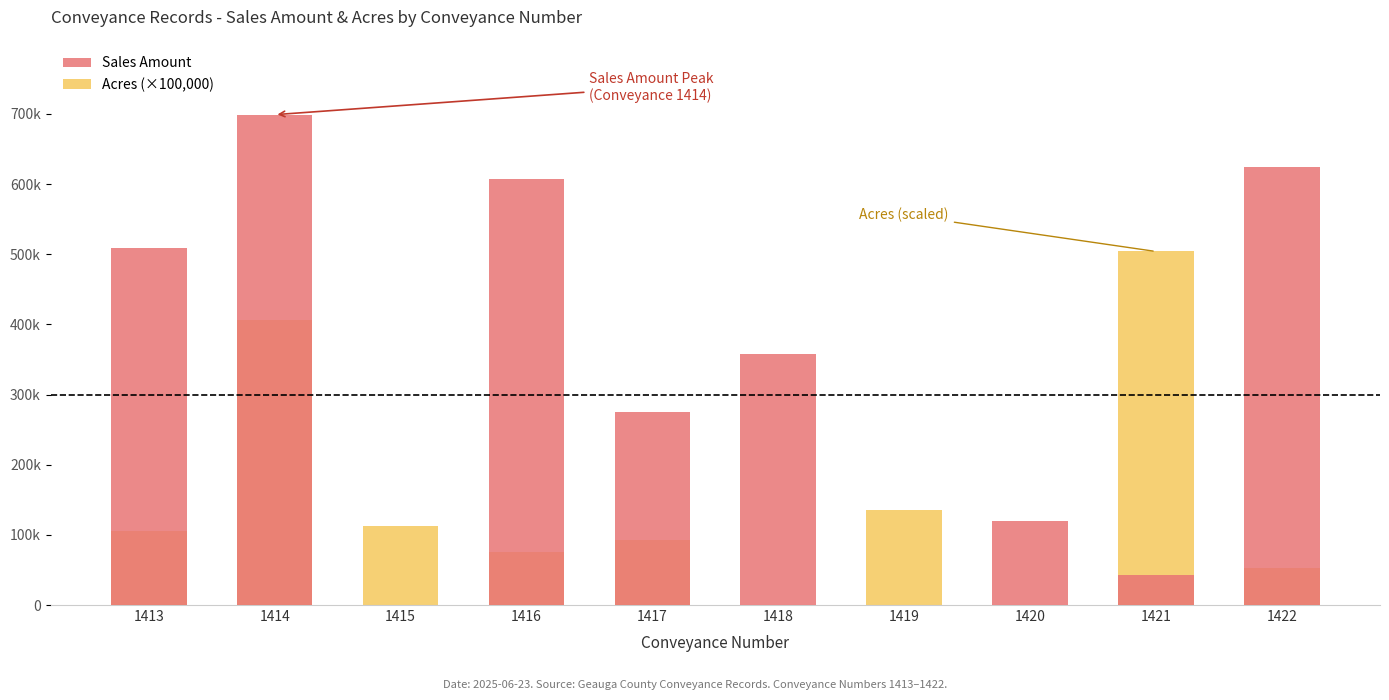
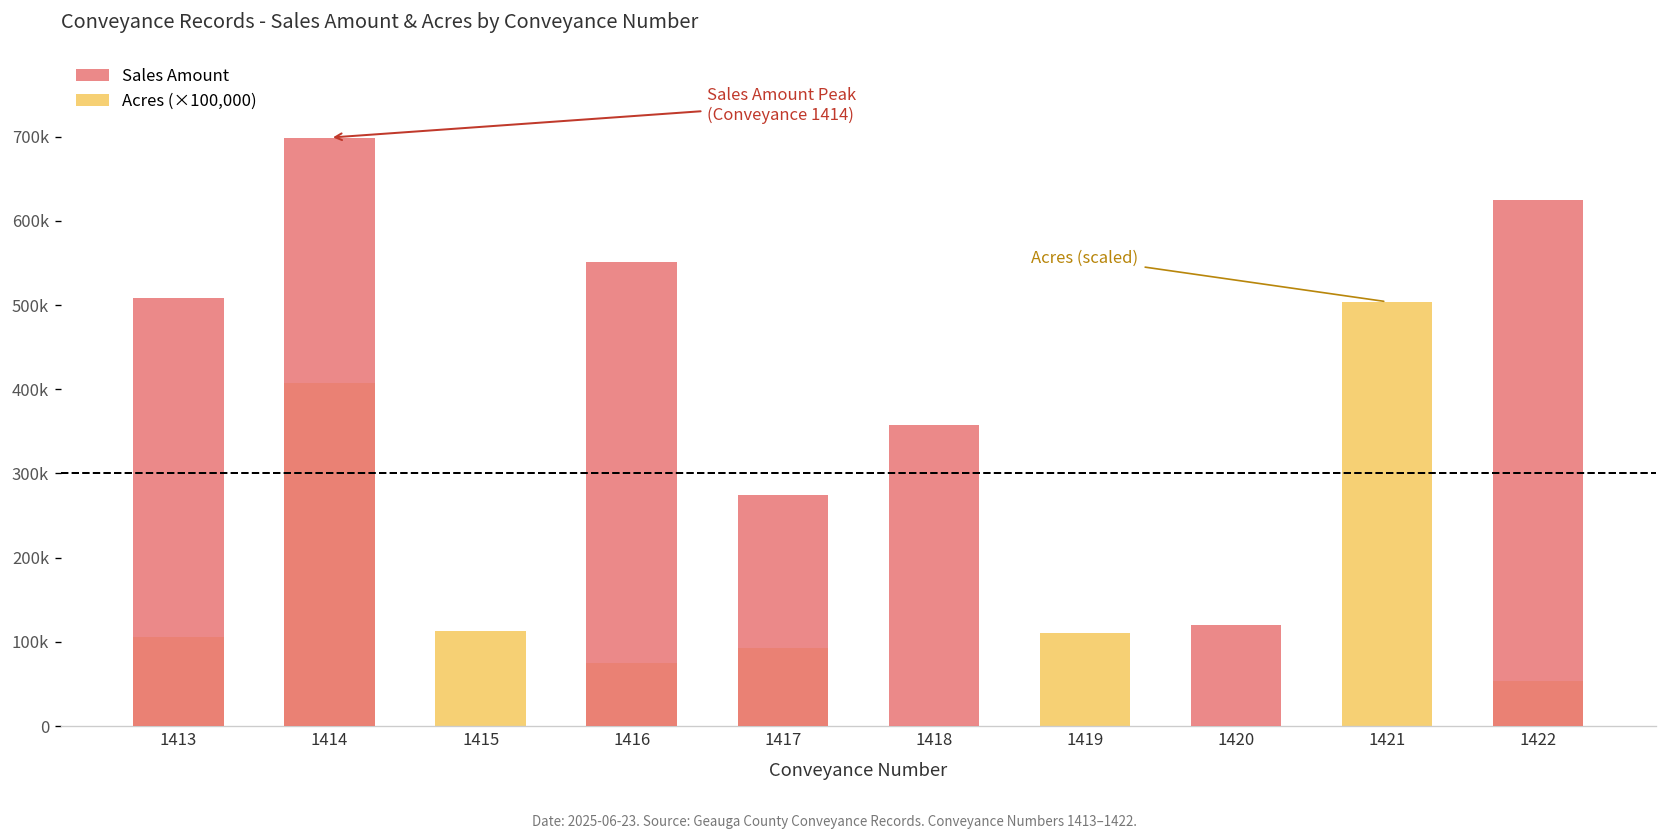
  {
    "Sales Amount": {
      "1413": 510000,
      "1415": 0,
-     "1416": 610000,
+     "1416": 550000,
      "1417": 280000,
      "1418": 360000,
      "1419": 0,
      "1420": 120000,
-     "1421": 40000,
+     "1421": 0,
      "1422": 630000
    },
    "Acres (×100,000)": {
      "1415": 110000,
      "1418": 0,
-     "1419": 140000,
+     "1419": 110000,
      "1420": 0,
      "1421": 500000
    }
  }
